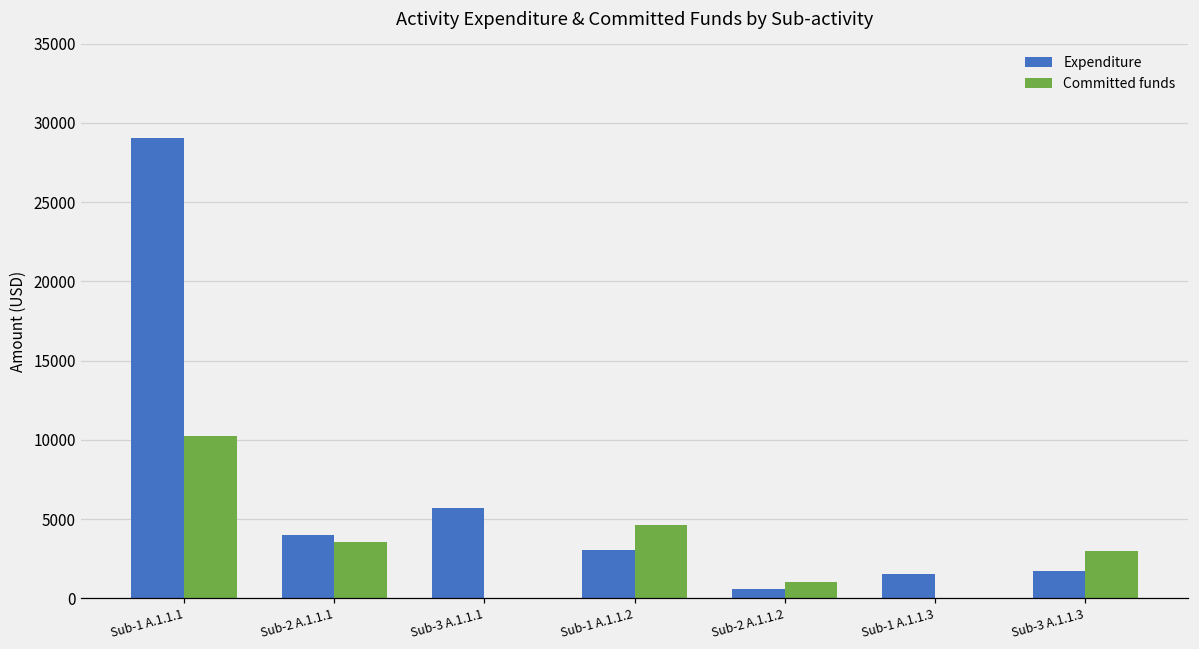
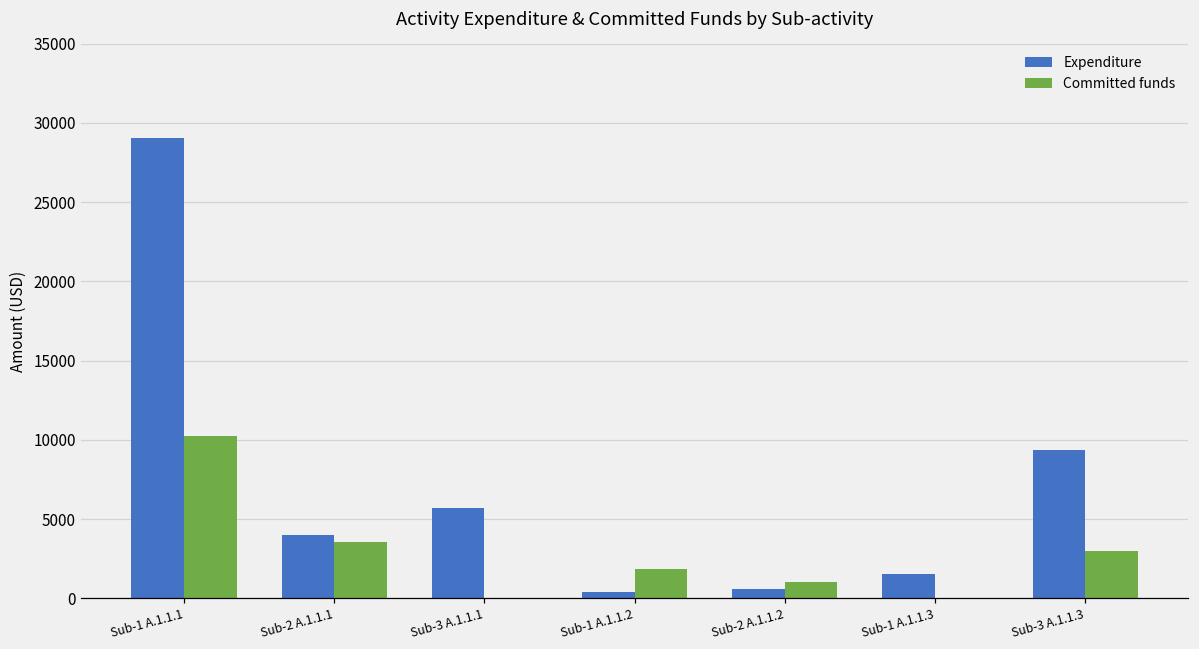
  {
    "Expenditure": {
      "Sub-1 A.1.1.1": 29100,
      "Sub-2 A.1.1.1": 4000,
      "Sub-3 A.1.1.1": 5700,
-     "Sub-1 A.1.1.2": 3100,
+     "Sub-1 A.1.1.2": 400,
      "Sub-2 A.1.1.2": 600,
      "Sub-1 A.1.1.3": 1500,
-     "Sub-3 A.1.1.3": 1700
+     "Sub-3 A.1.1.3": 9400
    },
    "Committed funds": {
      "Sub-1 A.1.1.1": 10200,
      "Sub-2 A.1.1.1": 3600,
      "Sub-3 A.1.1.1": 0,
-     "Sub-1 A.1.1.2": 4600,
+     "Sub-1 A.1.1.2": 1800,
      "Sub-2 A.1.1.2": 1000,
      "Sub-1 A.1.1.3": 0,
      "Sub-3 A.1.1.3": 3000
    }
  }
